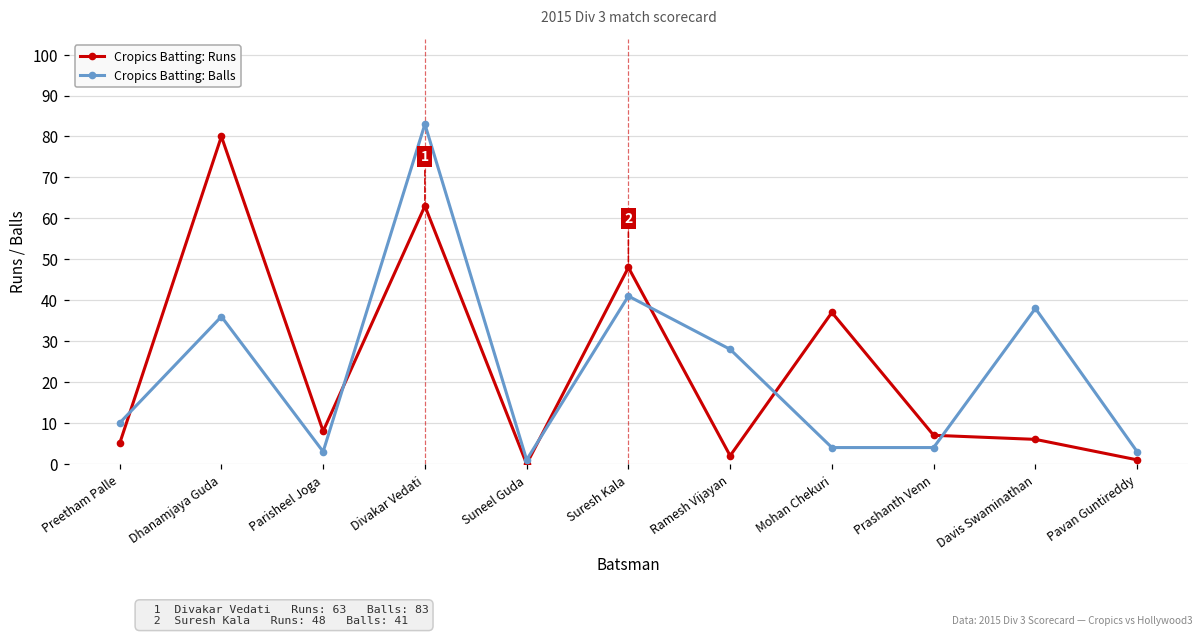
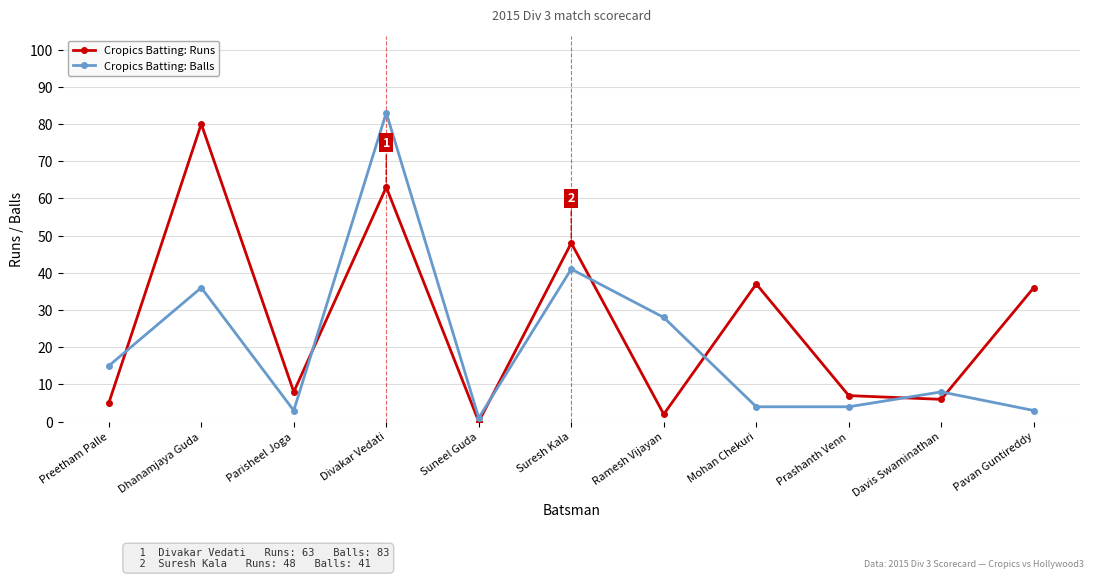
  {
    "Cropics Batting: Runs": {
      "Preetham Palle": 5,
      "Dhanamjaya Guda": 80,
      "Parisheel Joga": 8,
      "Divakar Vedati": 63,
      "Suneel Guda": 0,
      "Ramesh Vijayan": 2,
      "Mohan Chekuri": 37,
      "Prashanth Venn": 7,
      "Davis Swaminathan": 6,
-     "Pavan Guntireddy": 1
+     "Pavan Guntireddy": 36
    },
    "Cropics Batting: Balls": {
-     "Preetham Palle": 10,
+     "Preetham Palle": 15,
      "Dhanamjaya Guda": 36,
      "Parisheel Joga": 3,
      "Divakar Vedati": 83,
      "Suneel Guda": 1,
      "Suresh Kala": 41,
      "Ramesh Vijayan": 28,
      "Mohan Chekuri": 4,
      "Prashanth Venn": 4,
-     "Davis Swaminathan": 38,
+     "Davis Swaminathan": 8,
      "Pavan Guntireddy": 3
    }
  }
